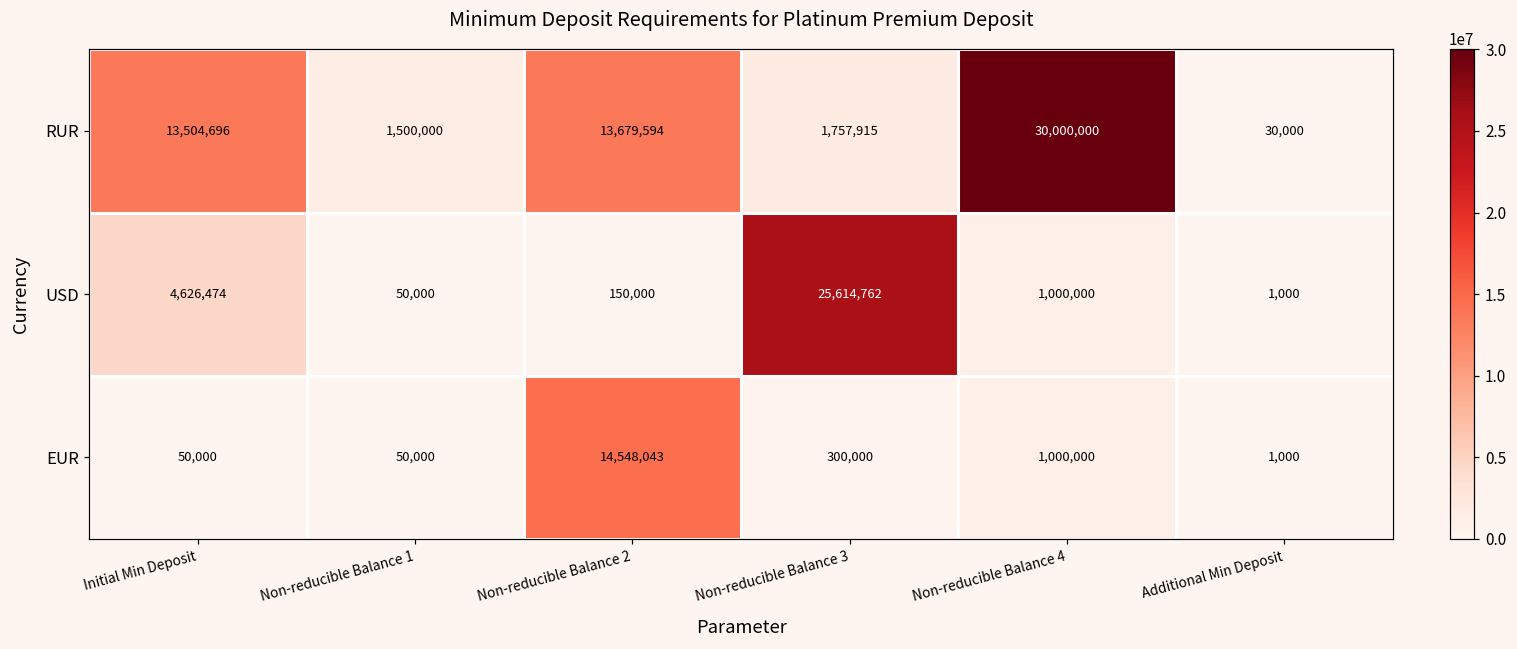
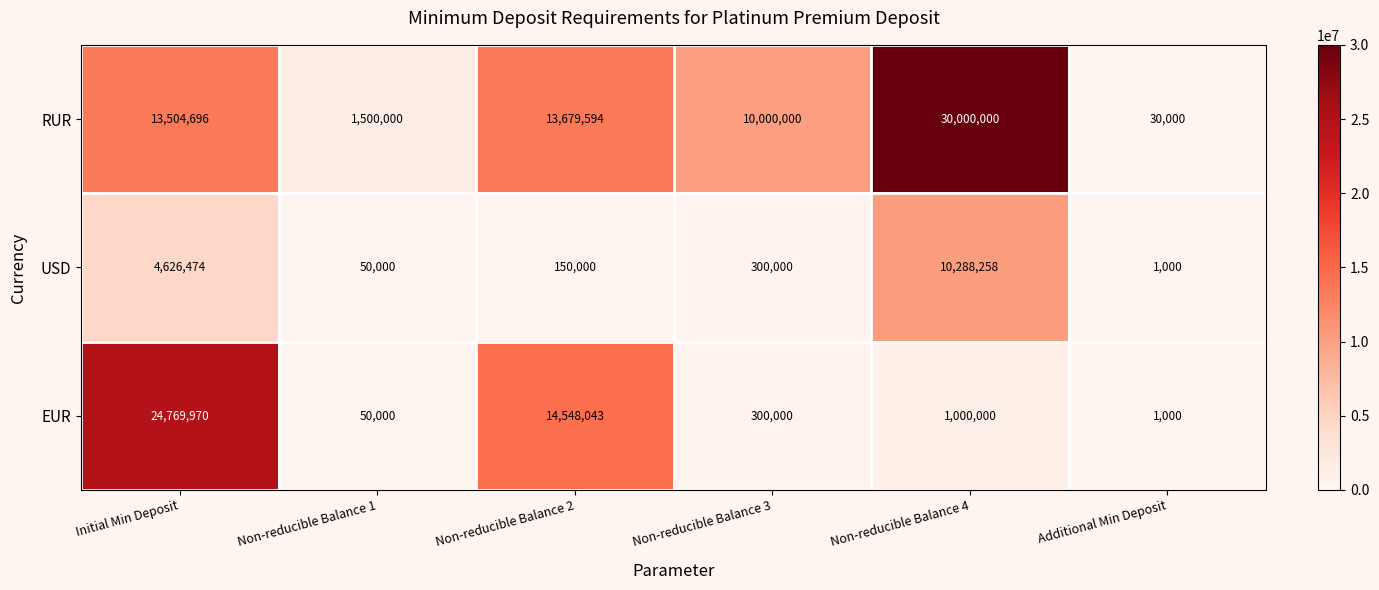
  {
    "RUR": {
      "Initial Min Deposit": "13,504,696",
      "Non-reducible Balance 1": "1,500,000",
      "Non-reducible Balance 2": "13,679,594",
-     "Non-reducible Balance 3": "1,757,915",
+     "Non-reducible Balance 3": "10,000,000",
      "Non-reducible Balance 4": "30,000,000",
      "Additional Min Deposit": "30,000"
    },
    "USD": {
      "Initial Min Deposit": "4,626,474",
      "Non-reducible Balance 1": "50,000",
      "Non-reducible Balance 2": "150,000",
-     "Non-reducible Balance 3": "25,614,762",
-     "Non-reducible Balance 4": "1,000,000",
+     "Non-reducible Balance 3": "300,000",
+     "Non-reducible Balance 4": "10,288,258",
      "Additional Min Deposit": "1,000"
    },
    "EUR": {
-     "Initial Min Deposit": "50,000",
+     "Initial Min Deposit": "24,769,970",
      "Non-reducible Balance 1": "50,000",
      "Non-reducible Balance 2": "14,548,043",
      "Non-reducible Balance 3": "300,000",
      "Non-reducible Balance 4": "1,000,000",
      "Additional Min Deposit": "1,000"
    }
  }
